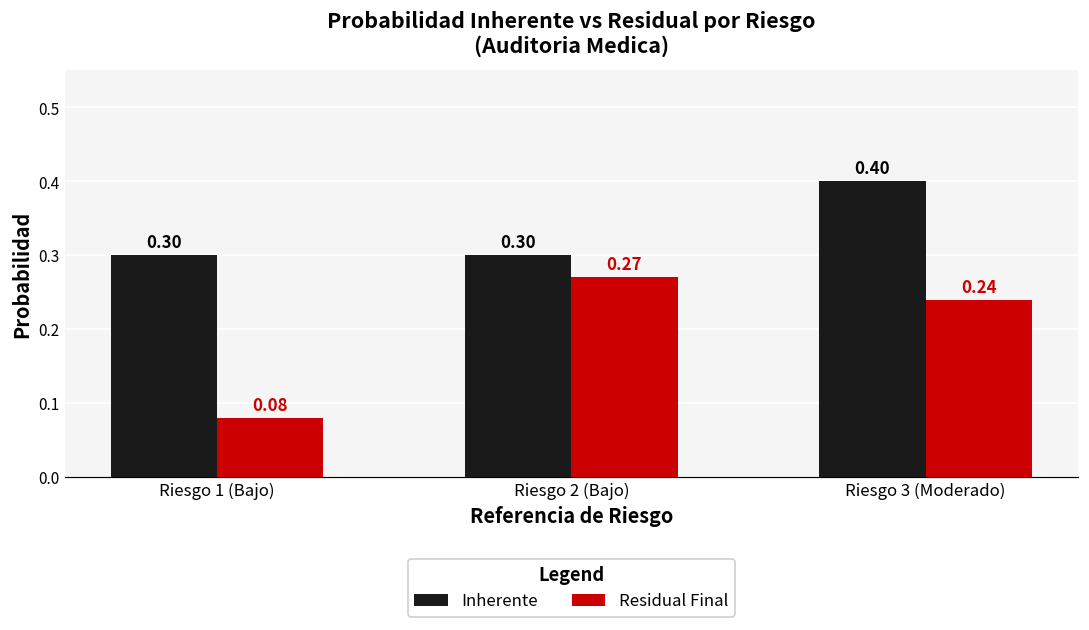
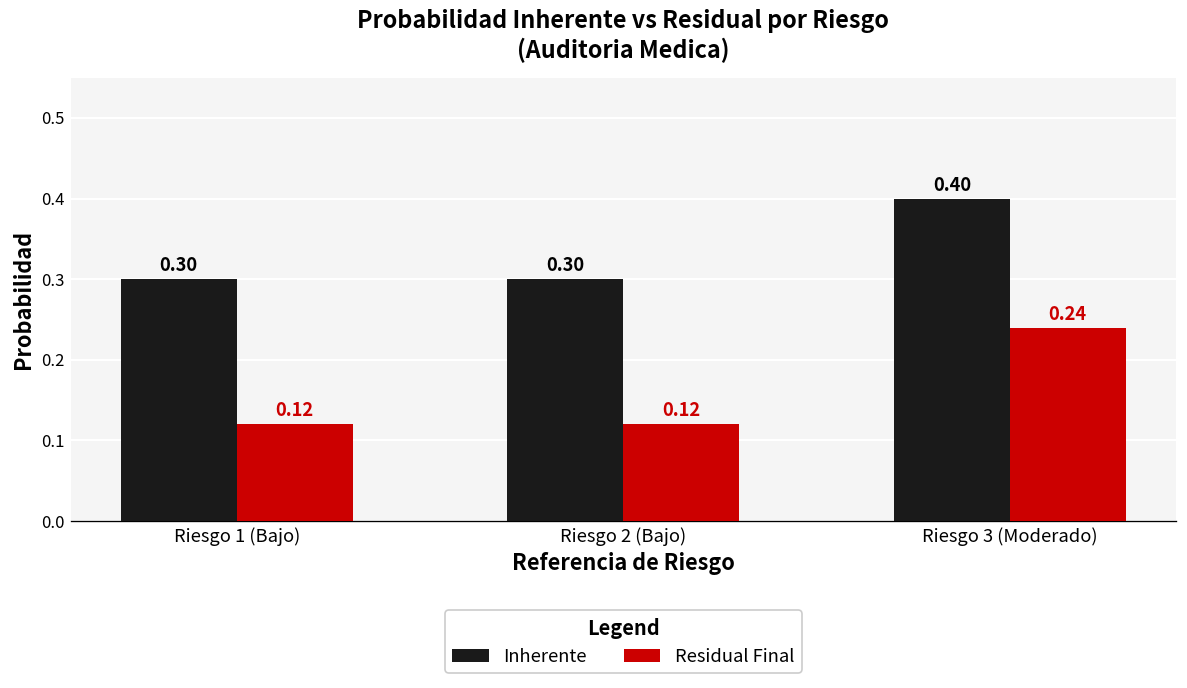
  {
    "Inherente": {
      "Riesgo 1 (Bajo)": 0.30,
      "Riesgo 2 (Bajo)": 0.30,
      "Riesgo 3 (Moderado)": 0.40
    },
    "Residual Final": {
-     "Riesgo 1 (Bajo)": 0.08,
-     "Riesgo 2 (Bajo)": 0.27,
+     "Riesgo 1 (Bajo)": 0.12,
+     "Riesgo 2 (Bajo)": 0.12,
      "Riesgo 3 (Moderado)": 0.24
    }
  }
